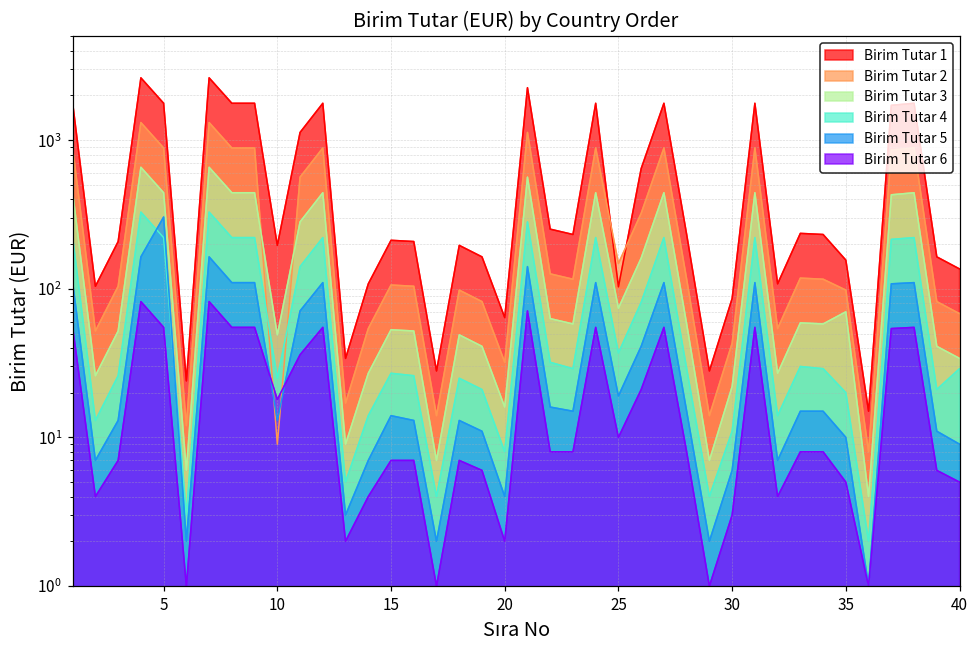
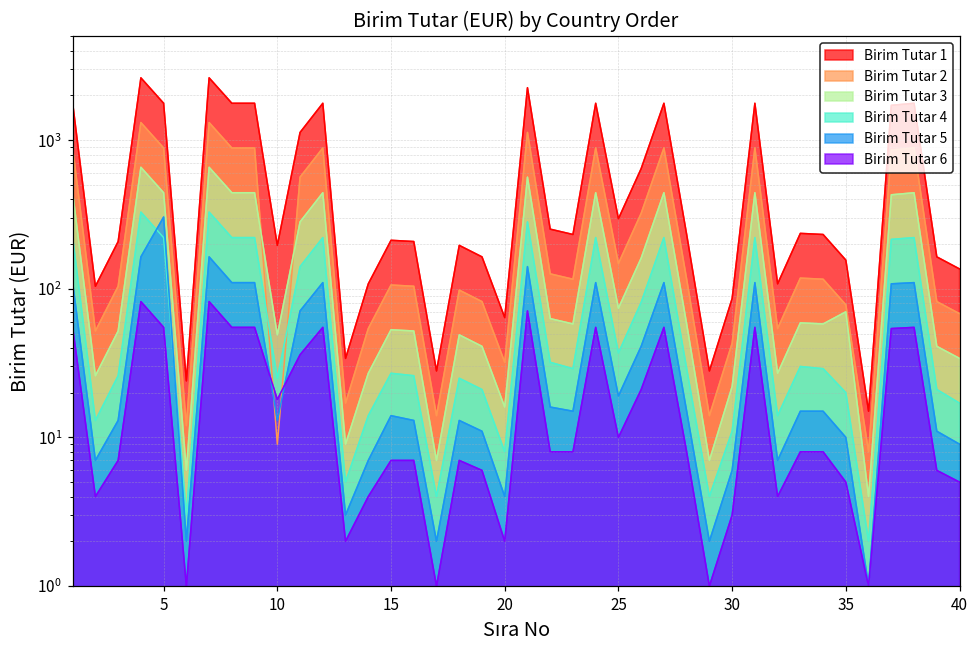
  {
    "Birim Tutar 1": {
      "5": 1800,
      "10": 200,
      "15": 210,
      "20": 60,
-     "25": 100,
+     "25": 300,
      "30": 90,
      "35": 160,
      "40": 140
    },
    "Birim Tutar 2": {
      "5": 900,
      "10": 9,
      "15": 110,
      "20": 32,
      "25": 150,
      "30": 43,
-     "35": 100,
+     "35": 80,
      "40": 70
    },
    "Birim Tutar 3": {
      "5": 440,
      "10": 49,
      "15": 53,
      "20": 16,
      "25": 70,
      "30": 22,
      "35": 70,
      "40": 34
    },
    "Birim Tutar 4": {
      "5": 220,
      "10": 25,
      "15": 27,
      "20": 8,
      "25": 37,
      "30": 11,
      "35": 20,
-     "40": 29
+     "40": 17
    },
    "Birim Tutar 5": {
      "5": 300,
      "10": 13,
      "15": 14,
      "20": 4,
      "25": 19,
      "30": 6,
      "35": 10,
      "40": 9
    },
    "Birim Tutar 6": {
      "5": 55,
      "10": 18,
      "15": 7,
      "20": 2,
      "25": 10,
      "30": 3,
      "35": 5,
      "40": 5
    }
  }
